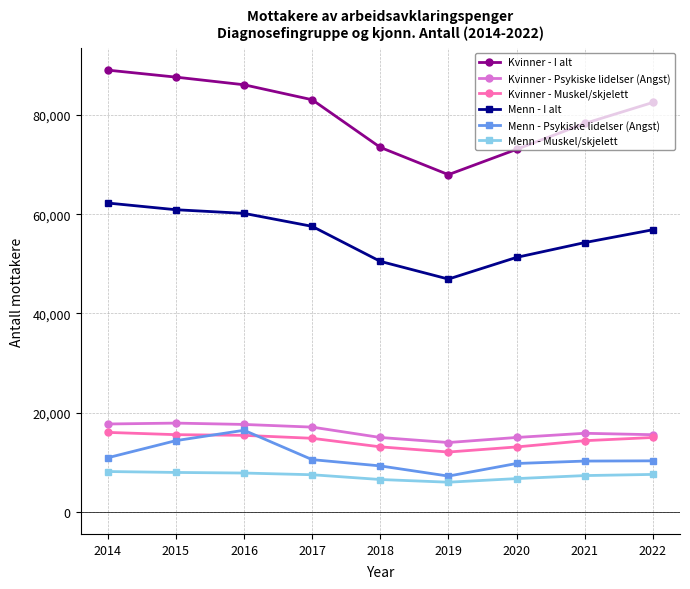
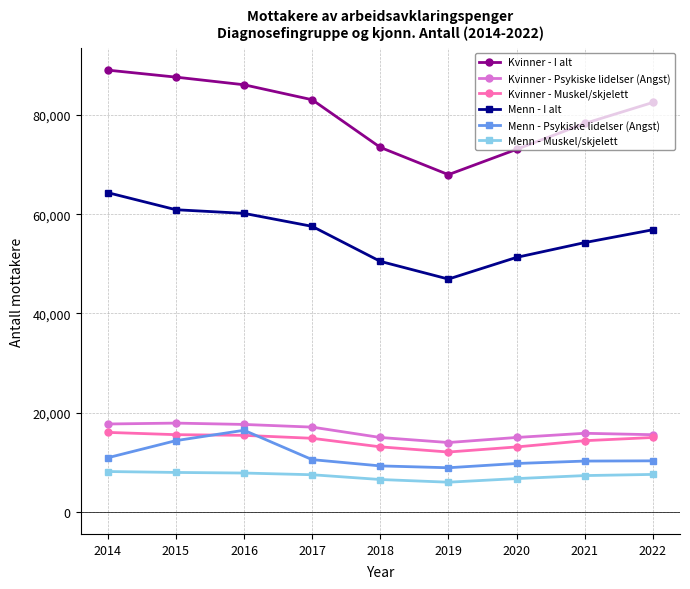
  {
    "Kvinner - I alt": {
      "2014": "89,000",
      "2015": "88,000",
      "2016": "86,000",
      "2017": "83,000",
      "2018": "73,000",
      "2019": "68,000"
    },
    "Menn - I alt": {
-     "2014": "62,000",
+     "2014": "64,000",
      "2015": "61,000",
      "2016": "60,000",
      "2017": "58,000",
      "2018": "50,000",
      "2019": "47,000",
      "2020": "51,000",
      "2021": "54,000",
      "2022": "57,000"
    },
    "Menn - Psykiske lidelser (Angst)": {
      "2014": "11,000",
      "2015": "14,000",
      "2016": "16,000",
      "2017": "11,000",
      "2018": "9,000",
-     "2019": "7,000",
+     "2019": "9,000",
      "2020": "10,000",
      "2021": "10,000",
      "2022": "10,000"
    },
    "Menn - Muskel/skjelett": {
      "2014": "8,000",
      "2015": "8,000",
      "2016": "8,000",
      "2017": "7,000",
      "2018": "7,000",
      "2019": "6,000",
      "2020": "7,000",
      "2021": "7,000",
      "2022": "8,000"
    }
  }
